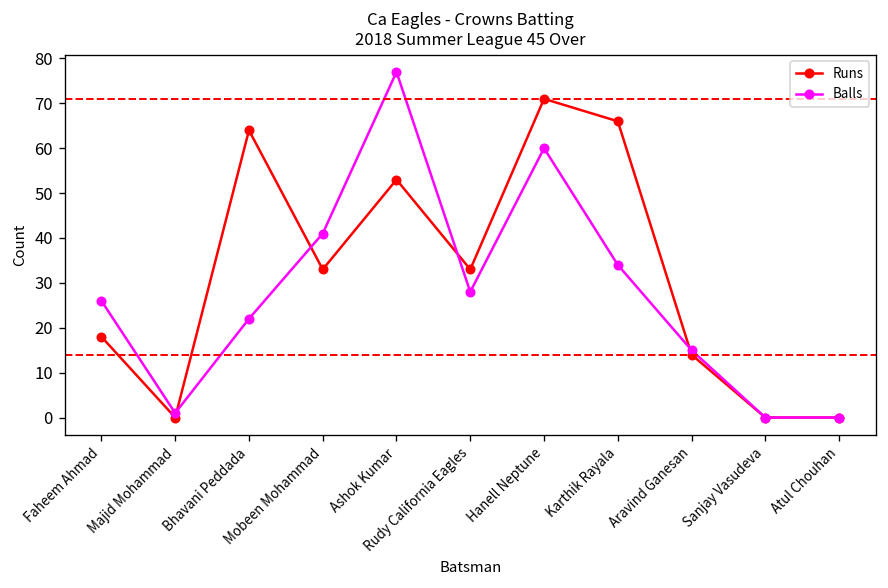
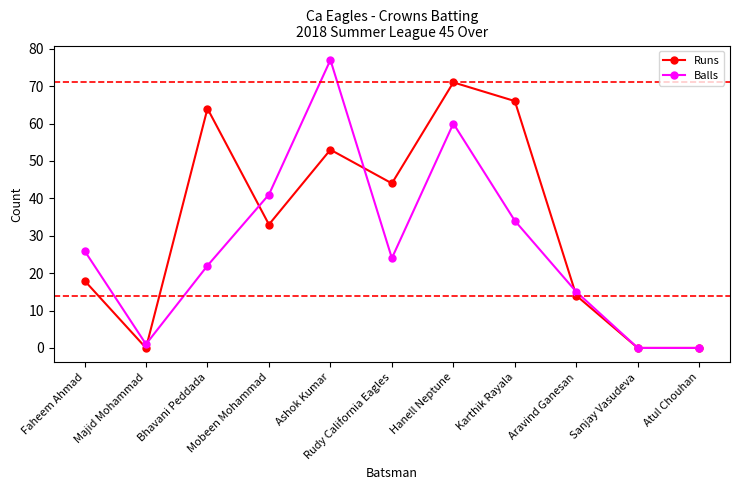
  {
    "Runs": {
      "Faheem Ahmad": 18,
      "Majid Mohammad": 0,
      "Bhavani Peddada": 64,
      "Mobeen Mohammad": 33,
      "Ashok Kumar": 53,
-     "Rudy California Eagles": 33,
+     "Rudy California Eagles": 44,
      "Hanell Neptune": 71,
      "Karthik Rayala": 66,
      "Aravind Ganesan": 14
    },
    "Balls": {
      "Faheem Ahmad": 26,
      "Majid Mohammad": 1,
      "Bhavani Peddada": 22,
      "Mobeen Mohammad": 41,
      "Ashok Kumar": 77,
-     "Rudy California Eagles": 28,
+     "Rudy California Eagles": 24,
      "Hanell Neptune": 60,
      "Karthik Rayala": 34,
      "Aravind Ganesan": 15
    }
  }
